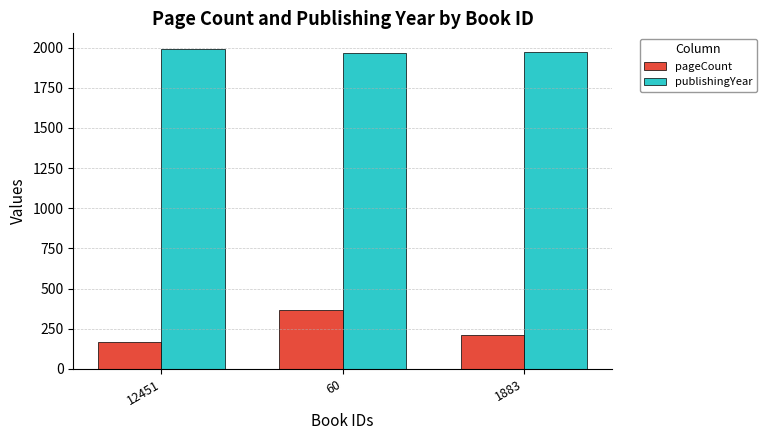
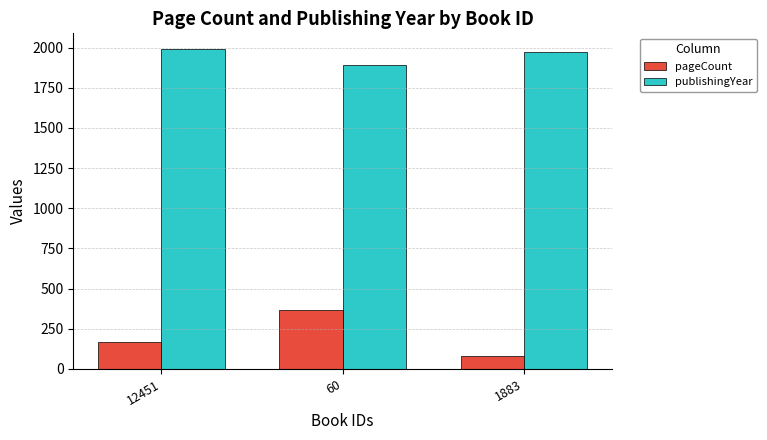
  {
    "pageCount": {
      "12451": 170,
      "60": 370,
-     "1883": 210
+     "1883": 80
    },
    "publishingYear": {
      "12451": 1990,
-     "60": 1970,
+     "60": 1890,
      "1883": 1970
    }
  }
